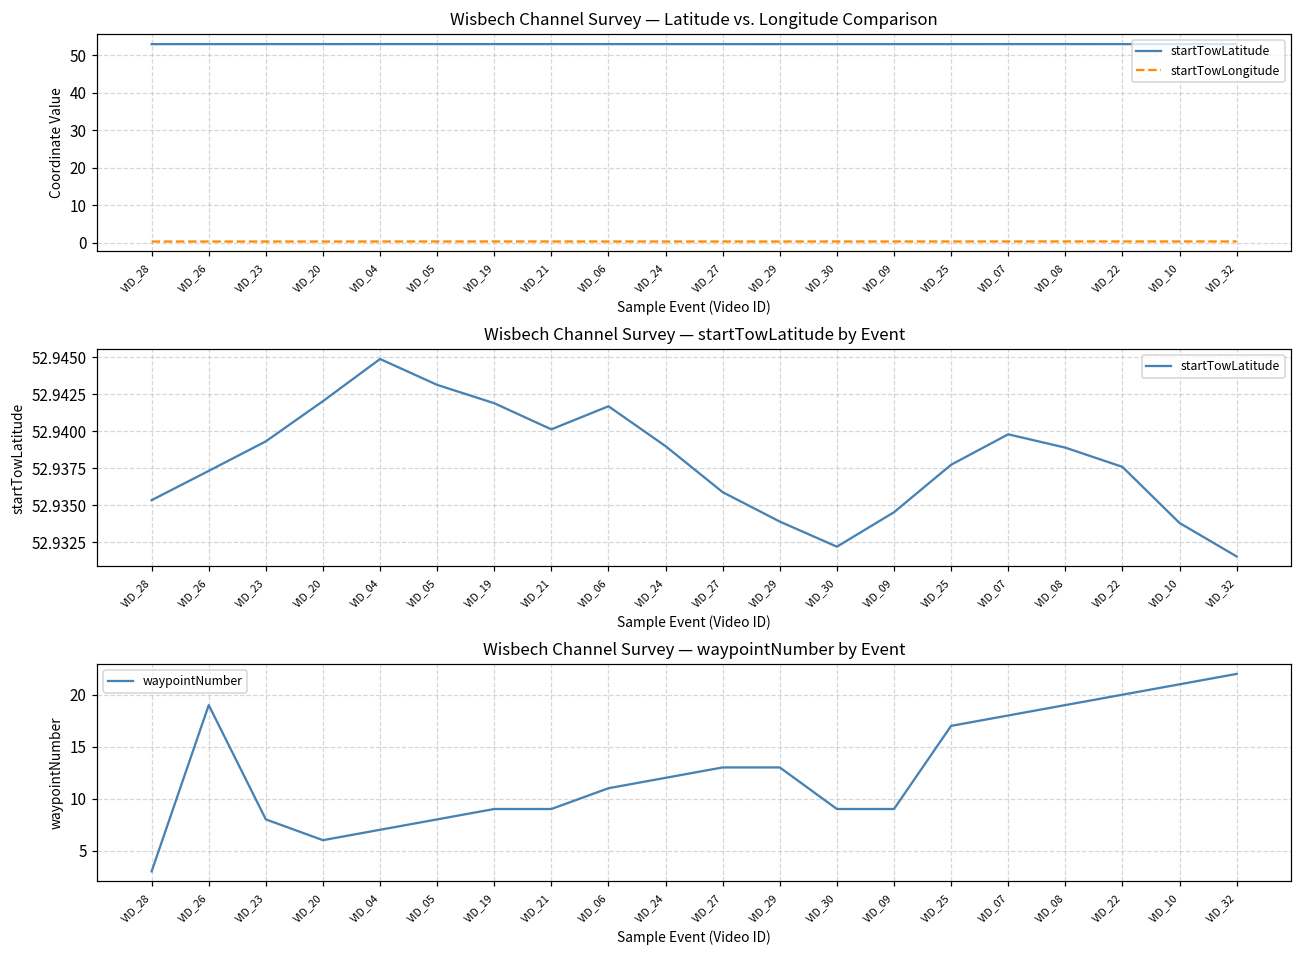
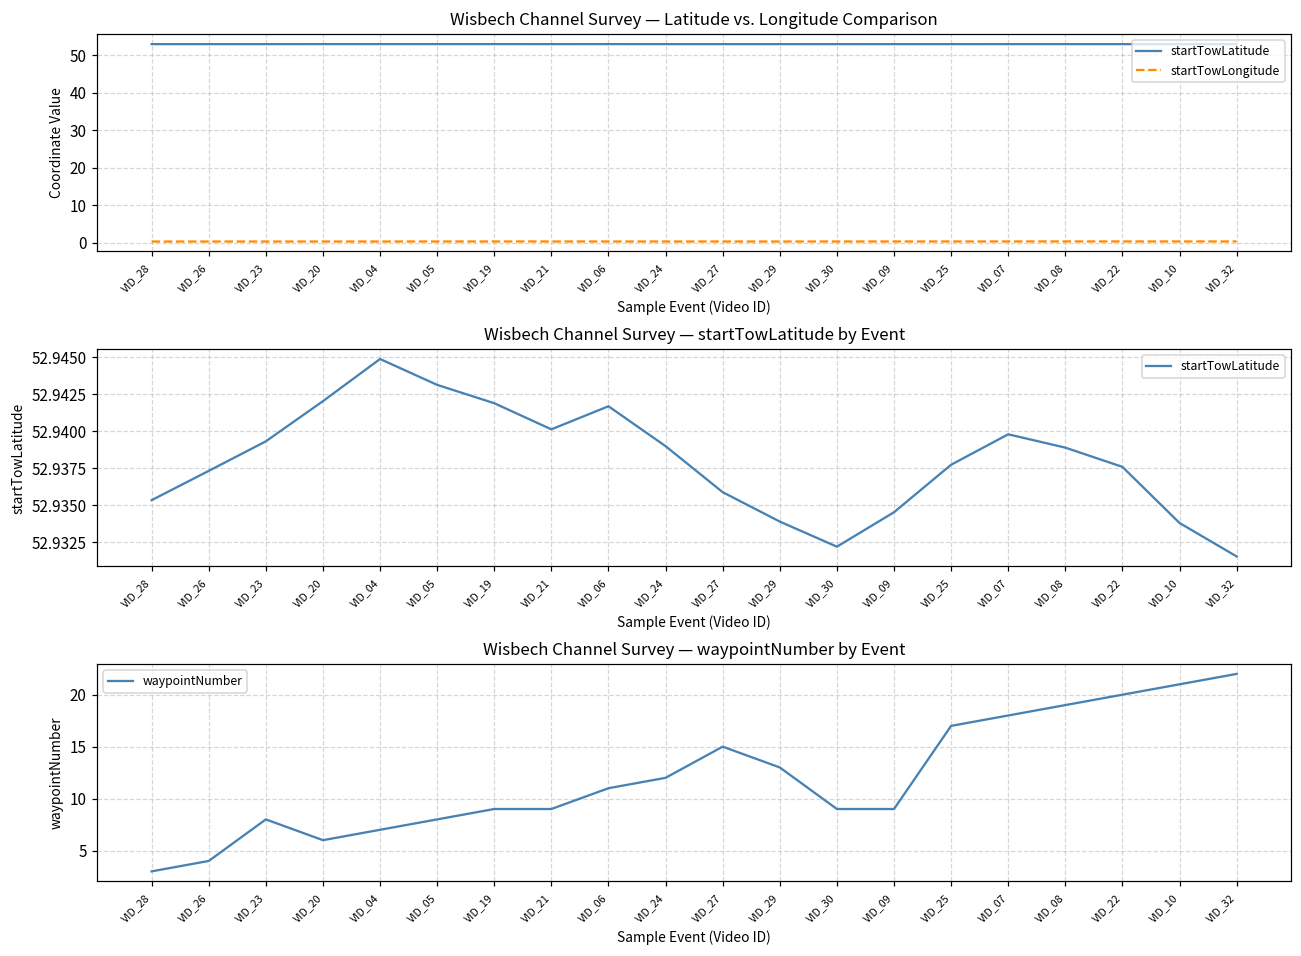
  {
    "Wisbech Channel Survey — Latitude vs. Longitude Comparison": {
      "startTowLatitude": {
        "VID_28": 53,
        "VID_26": 53,
        "VID_23": 53,
        "VID_20": 53,
        "VID_04": 53,
        "VID_05": 53,
        "VID_19": 53,
        "VID_21": 53,
        "VID_06": 53,
        "VID_24": 53,
        "VID_27": 53,
        "VID_29": 53,
        "VID_30": 53,
        "VID_09": 53,
        "VID_25": 53,
        "VID_07": 53,
        "VID_08": 53,
        "VID_22": 53
      },
      "startTowLongitude": {
        "VID_28": 0,
        "VID_26": 0,
        "VID_23": 0,
        "VID_20": 0,
        "VID_04": 0,
        "VID_05": 0,
        "VID_19": 0,
        "VID_21": 0,
        "VID_06": 0,
        "VID_24": 0,
        "VID_27": 0,
        "VID_29": 0,
        "VID_30": 0,
        "VID_09": 0,
        "VID_25": 0,
        "VID_07": 0,
        "VID_08": 0,
        "VID_22": 0,
        "VID_10": 0,
        "VID_32": 0
      }
    },
    "Wisbech Channel Survey — startTowLatitude by Event": {
      "VID_28": 52.9353,
      "VID_26": 52.9373,
      "VID_23": 52.9393,
      "VID_20": 52.9420,
      "VID_04": 52.9449,
      "VID_05": 52.9431,
      "VID_19": 52.9419,
      "VID_21": 52.9401,
      "VID_06": 52.9417,
      "VID_24": 52.9390,
      "VID_27": 52.9359,
      "VID_29": 52.9339,
      "VID_30": 52.9322,
      "VID_09": 52.9345,
      "VID_25": 52.9377,
      "VID_07": 52.9398,
      "VID_08": 52.9389,
      "VID_22": 52.9376,
      "VID_10": 52.9338,
      "VID_32": 52.9316
    },
    "Wisbech Channel Survey — waypointNumber by Event": {
      "VID_28": 3,
-     "VID_26": 19,
+     "VID_26": 4,
      "VID_23": 8,
      "VID_20": 6,
      "VID_04": 7,
      "VID_05": 8,
      "VID_19": 9,
      "VID_21": 9,
      "VID_06": 11,
      "VID_24": 12,
-     "VID_27": 13,
+     "VID_27": 15,
      "VID_29": 13,
      "VID_30": 9,
      "VID_09": 9,
      "VID_25": 17,
      "VID_07": 18,
      "VID_08": 19,
      "VID_22": 20,
      "VID_10": 21,
      "VID_32": 22
    }
  }
